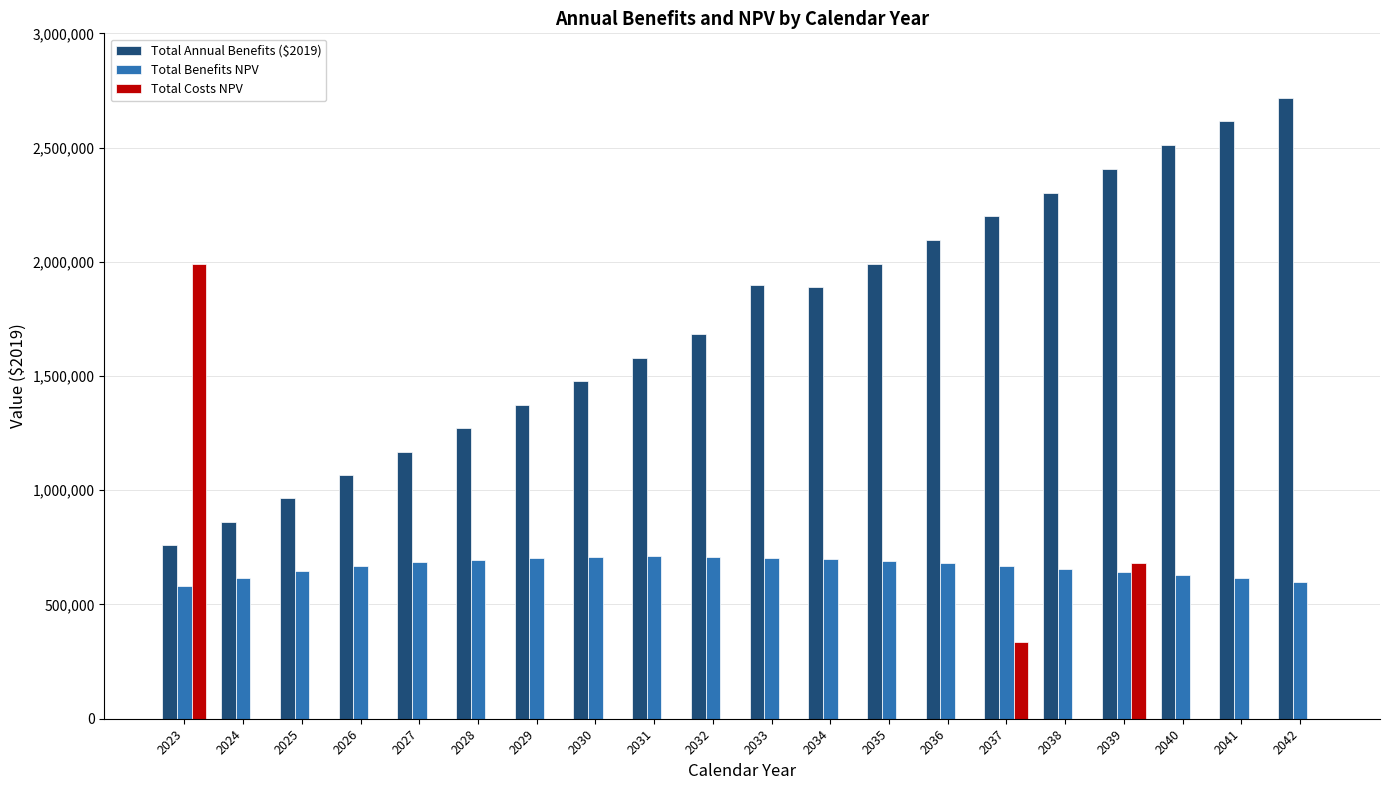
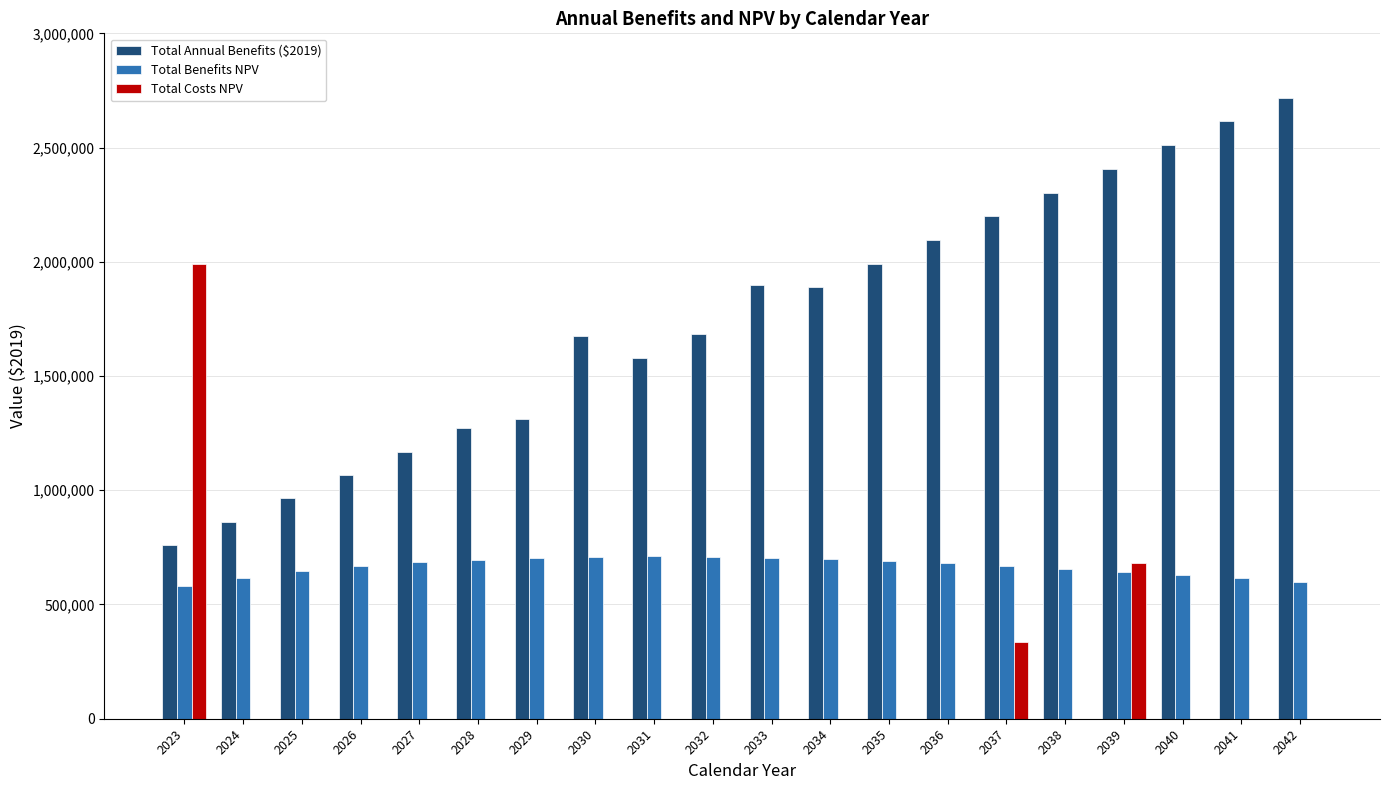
  {
    "Total Annual Benefits ($2019)": {
      "2023": "760,000",
      "2024": "860,000",
      "2025": "960,000",
      "2026": "1,070,000",
      "2027": "1,170,000",
      "2028": "1,270,000",
-     "2029": "1,370,000",
-     "2030": "1,480,000",
+     "2029": "1,310,000",
+     "2030": "1,670,000",
      "2031": "1,580,000",
      "2032": "1,680,000",
      "2033": "1,900,000",
      "2034": "1,890,000",
      "2035": "1,990,000",
      "2036": "2,100,000",
      "2037": "2,200,000",
      "2038": "2,300,000",
      "2039": "2,410,000",
      "2040": "2,510,000",
      "2041": "2,610,000",
      "2042": "2,720,000"
    },
    "Total Benefits NPV": {
      "2023": "580,000",
      "2024": "620,000",
      "2025": "640,000",
      "2026": "670,000",
      "2027": "680,000",
      "2028": "700,000",
      "2029": "700,000",
      "2030": "710,000",
      "2031": "710,000",
      "2032": "710,000",
      "2033": "700,000",
      "2034": "700,000",
      "2035": "690,000",
      "2036": "680,000",
      "2037": "670,000",
      "2038": "660,000",
      "2039": "640,000",
      "2040": "630,000",
      "2041": "610,000",
      "2042": "600,000"
    },
    "Total Costs NPV": {
      "2023": "1,990,000",
      "2024": "0",
      "2025": "0",
      "2026": "0",
      "2027": "0",
      "2028": "0",
      "2029": "0",
      "2030": "0",
      "2031": "0",
      "2032": "0",
      "2033": "0",
      "2034": "0",
      "2035": "0",
      "2036": "0",
      "2037": "340,000",
      "2038": "0",
      "2039": "680,000",
      "2040": "0",
      "2041": "0",
      "2042": "0"
    }
  }
